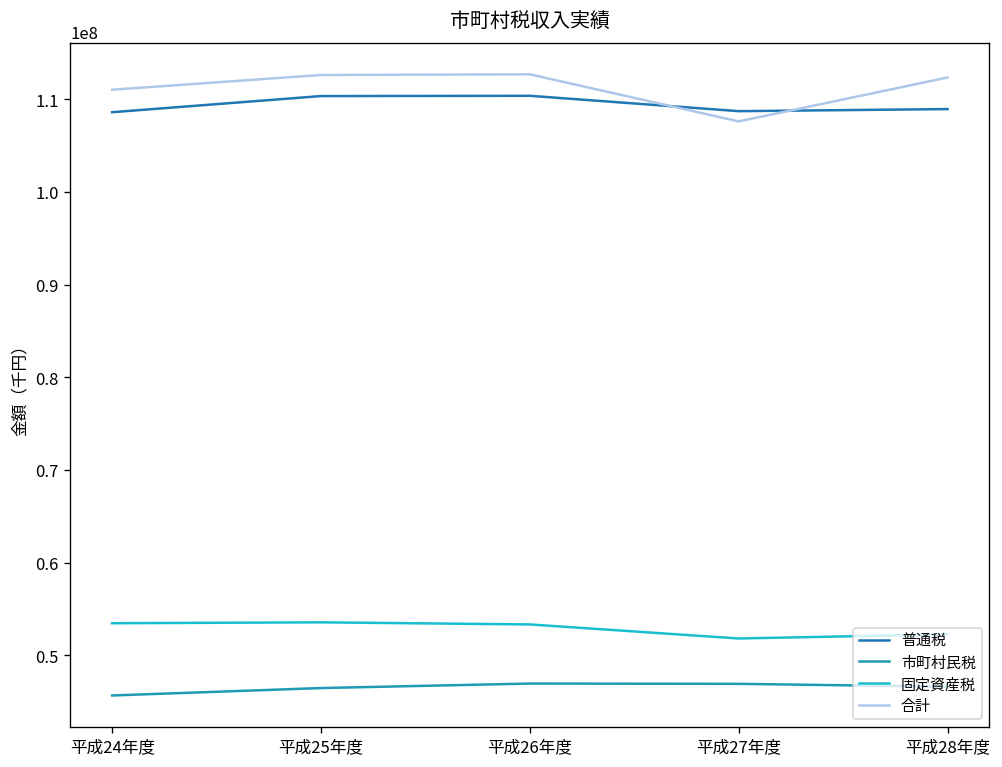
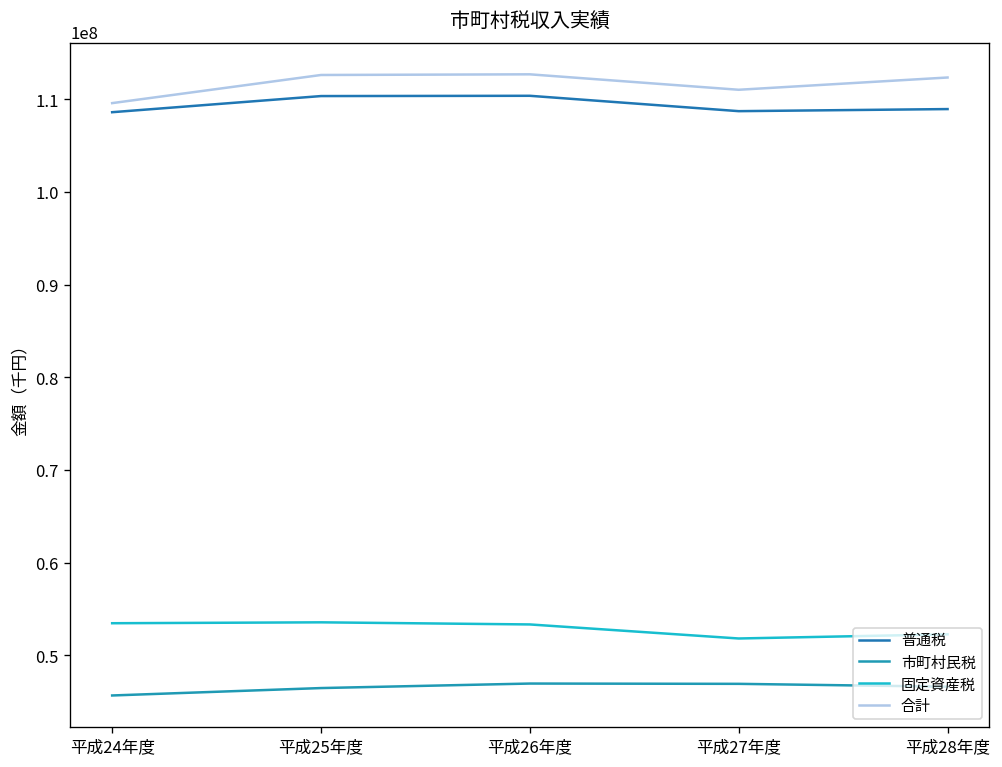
  {
    "合計": {
-     "平成24年度": 111000000,
+     "平成24年度": 110000000,
      "平成25年度": 113000000,
      "平成26年度": 113000000,
-     "平成27年度": 108000000,
+     "平成27年度": 111000000,
      "平成28年度": 112000000
    }
  }
